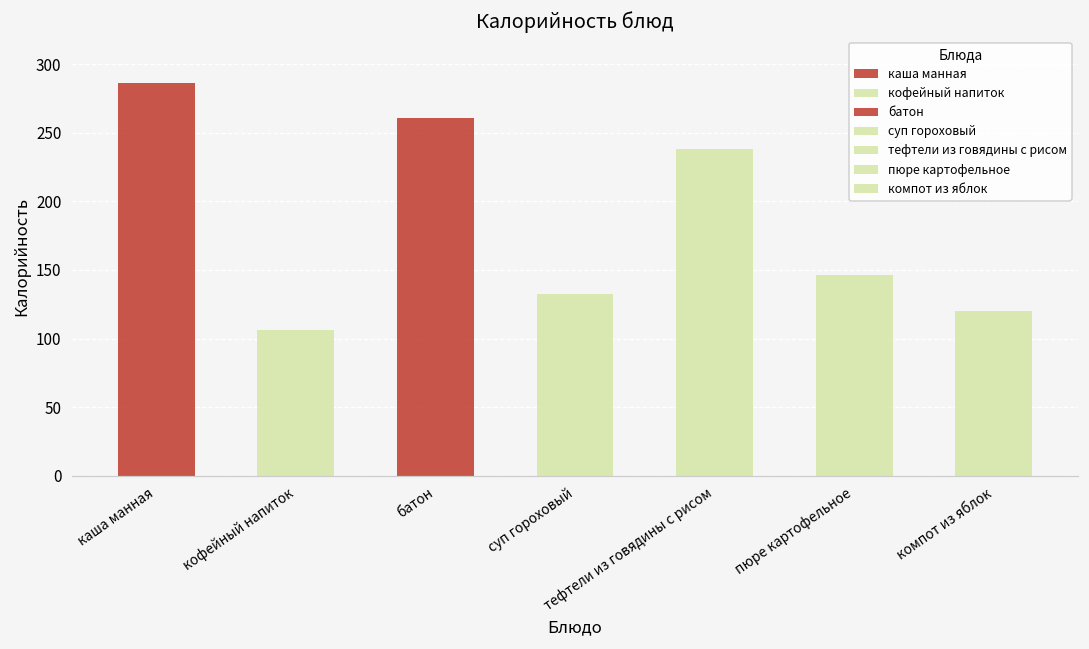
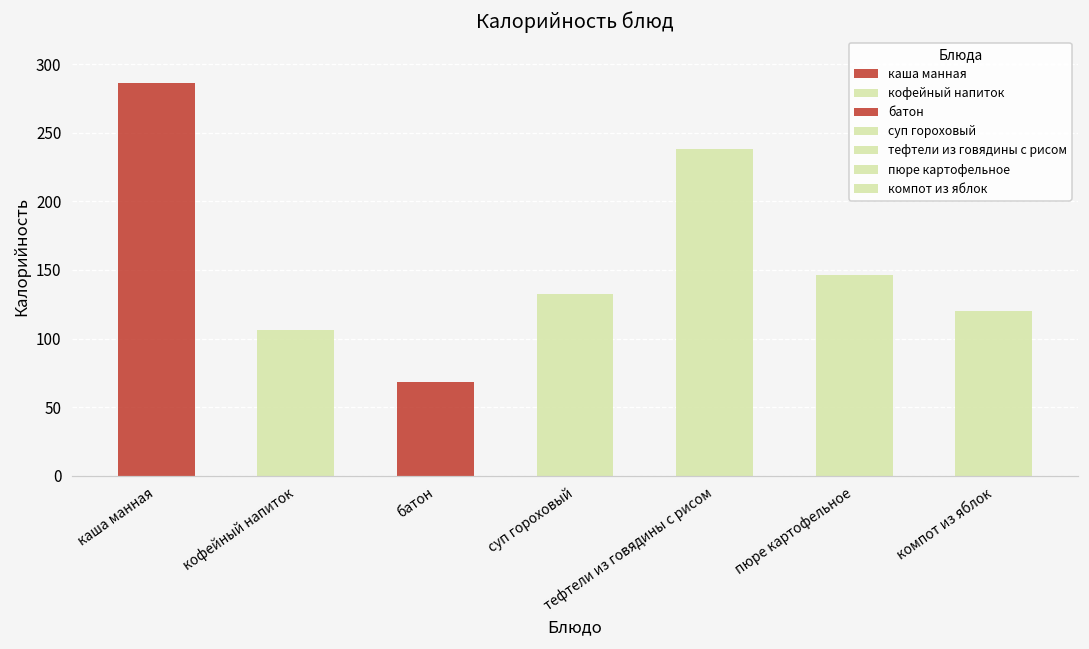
  {
    "каша манная": 286,
    "кофейный напиток": 106,
-   "батон": 261,
+   "батон": 69,
    "суп гороховый": 133,
    "тефтели из говядины с рисом": 238,
    "пюре картофельное": 146,
    "компот из яблок": 120
  }
